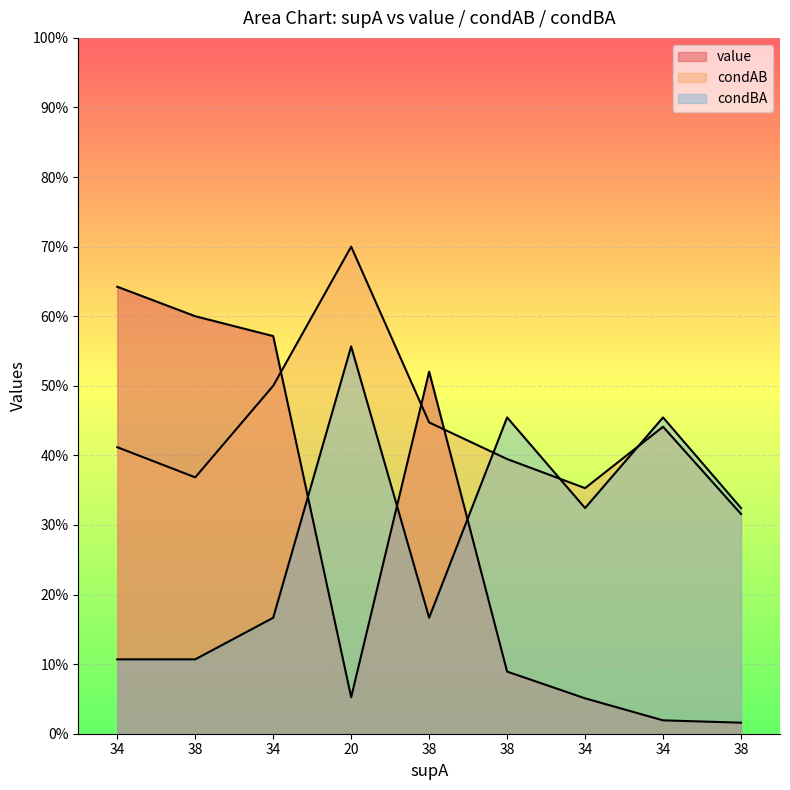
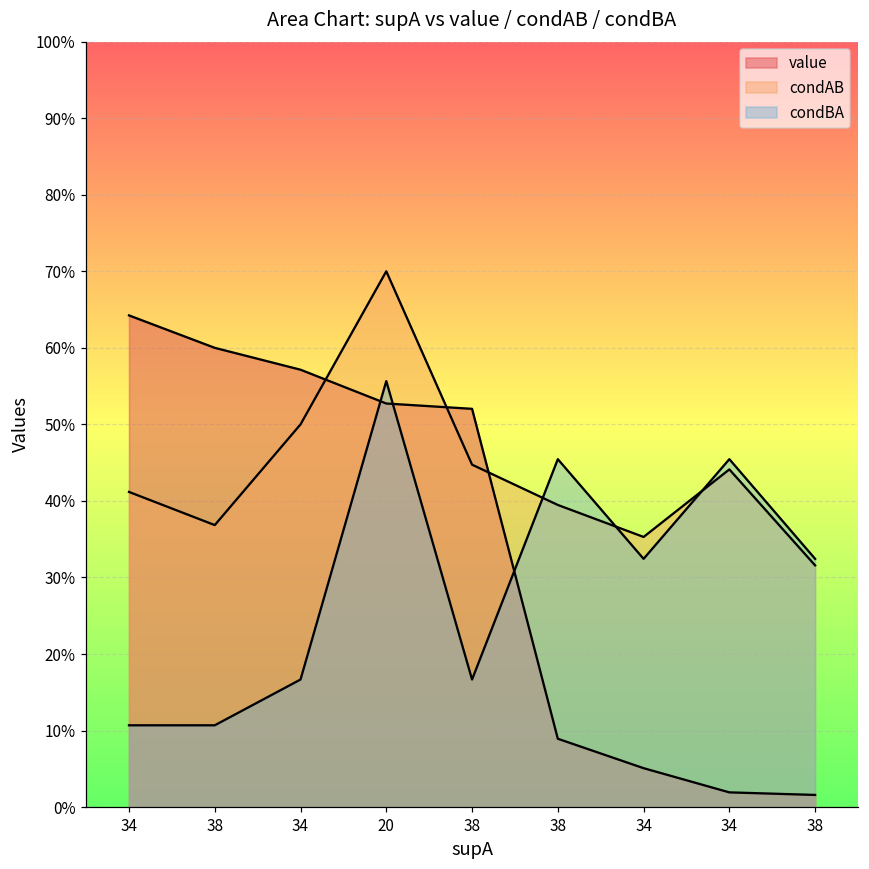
  {
    "value": {
-     "20": "5%"
+     "20": "53%"
    },
    "condAB": {
      "20": "70%"
    },
    "condBA": {
      "20": "56%"
    }
  }
